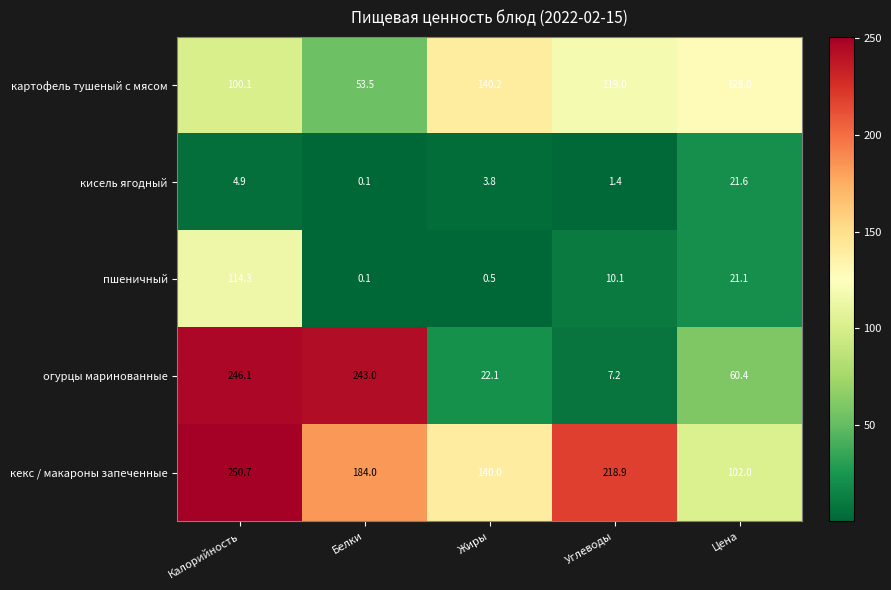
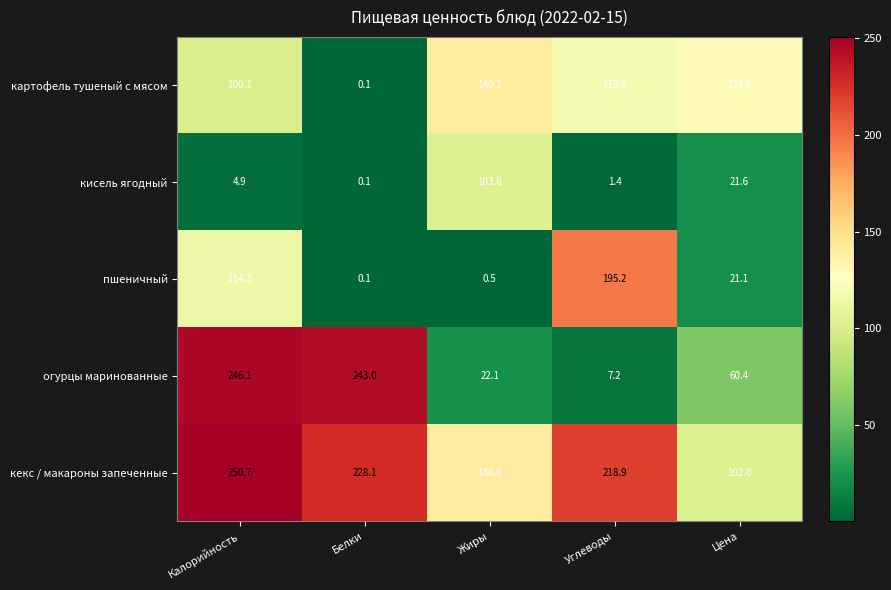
  {
    "картофель тушеный с мясом": {
      "Калорийность": 100.1,
-     "Белки": 53.5,
+     "Белки": 0.1,
      "Жиры": 140.2,
      "Углеводы": 119.0,
      "Цена": 128.0
    },
    "кисель ягодный": {
      "Калорийность": 4.9,
      "Белки": 0.1,
-     "Жиры": 3.8,
+     "Жиры": 103.8,
      "Углеводы": 1.4,
      "Цена": 21.6
    },
    "пшеничный": {
      "Калорийность": 114.3,
      "Белки": 0.1,
      "Жиры": 0.5,
-     "Углеводы": 10.1,
+     "Углеводы": 195.2,
      "Цена": 21.1
    },
    "огурцы маринованные": {
      "Калорийность": 246.1,
      "Белки": 243.0,
      "Жиры": 22.1,
      "Углеводы": 7.2,
      "Цена": 60.4
    },
    "кекс / макароны запеченные": {
      "Калорийность": 250.7,
-     "Белки": 184.0,
+     "Белки": 228.1,
      "Жиры": 140.0,
      "Углеводы": 218.9,
      "Цена": 102.0
    }
  }
